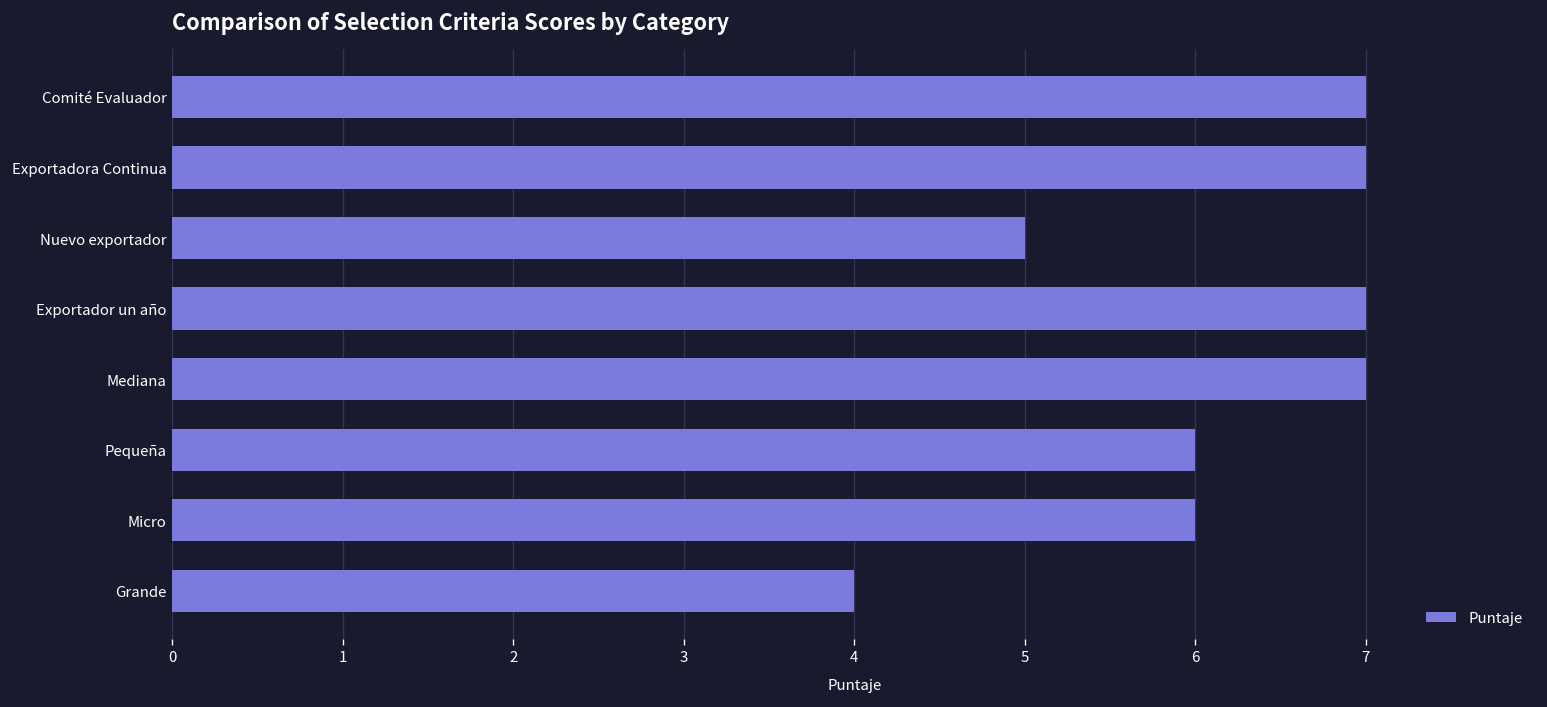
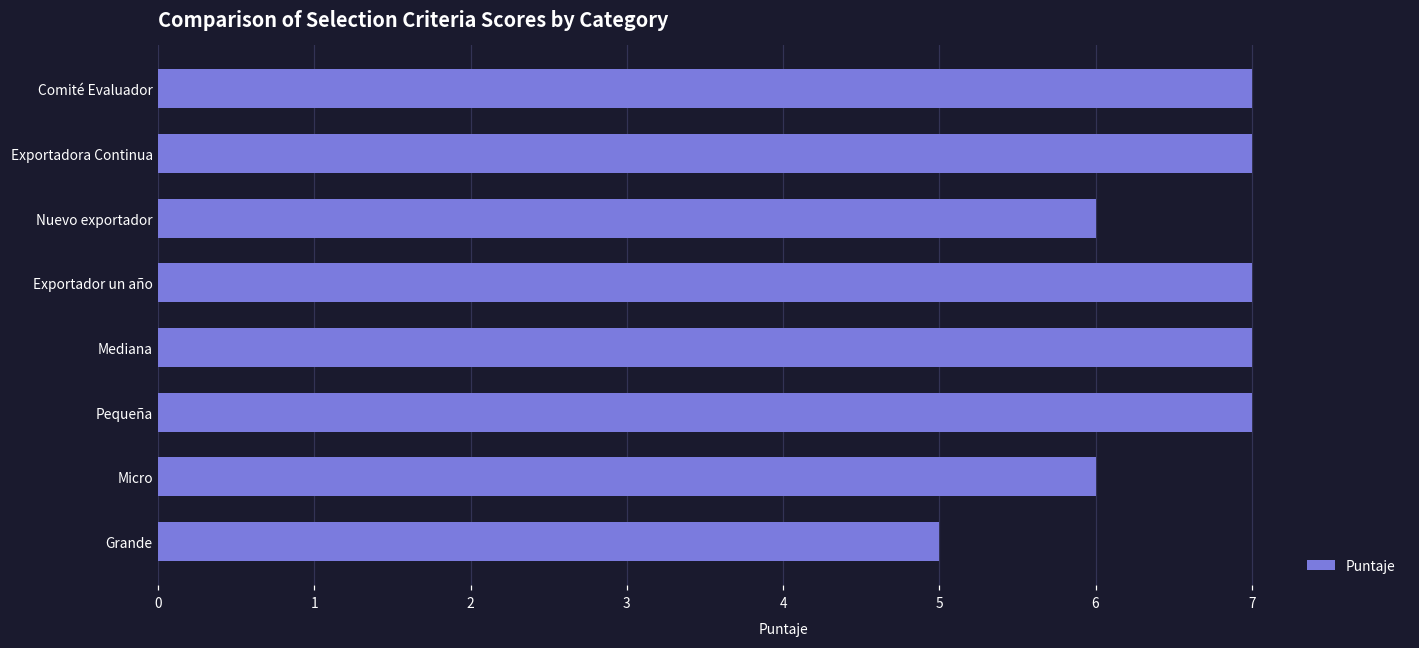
  {
    "Comité Evaluador": 7,
    "Exportadora Continua": 7,
-   "Nuevo exportador": 5,
+   "Nuevo exportador": 6,
    "Exportador un año": 7,
    "Mediana": 7,
-   "Pequeña": 6,
+   "Pequeña": 7,
    "Micro": 6,
-   "Grande": 4
+   "Grande": 5
  }
